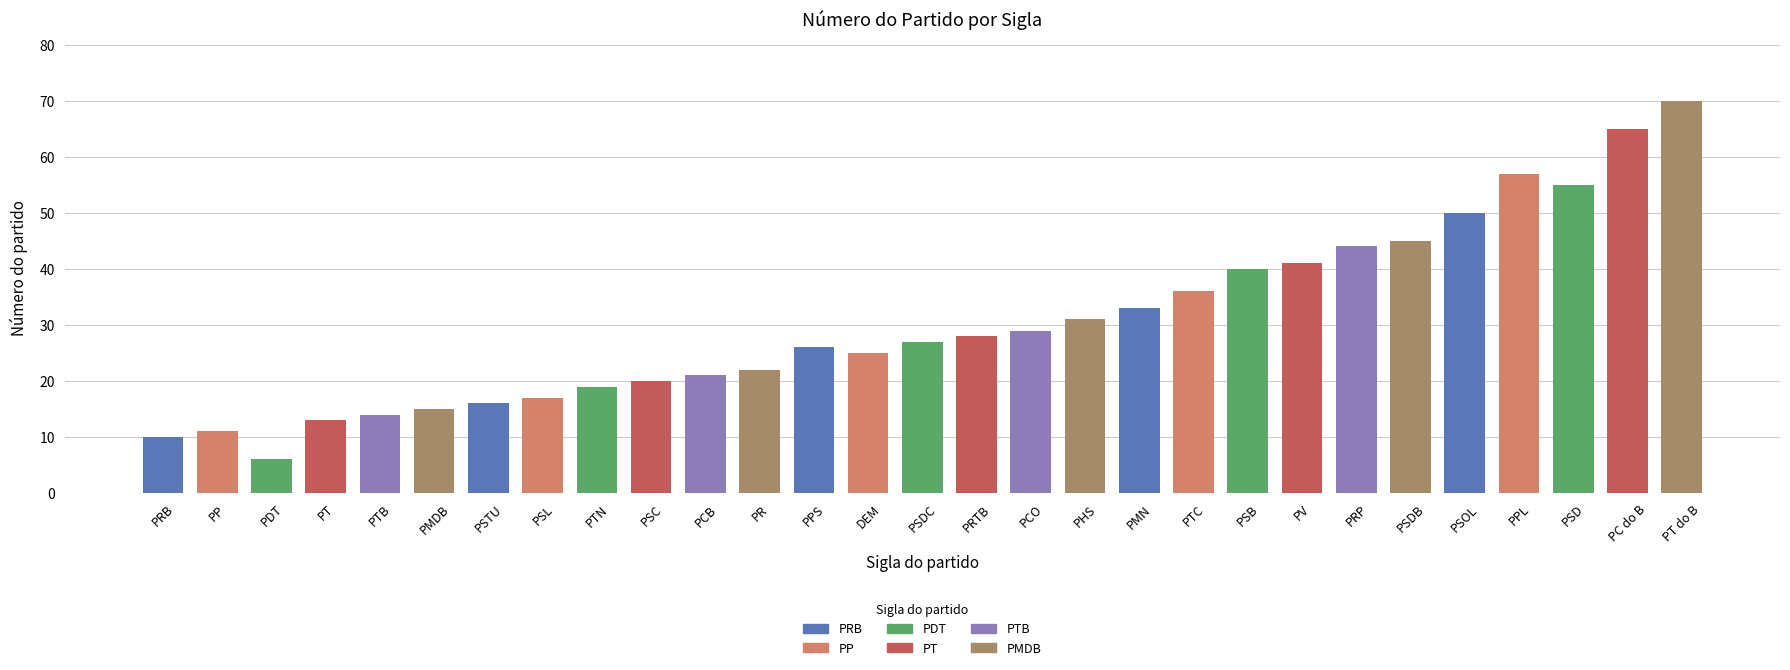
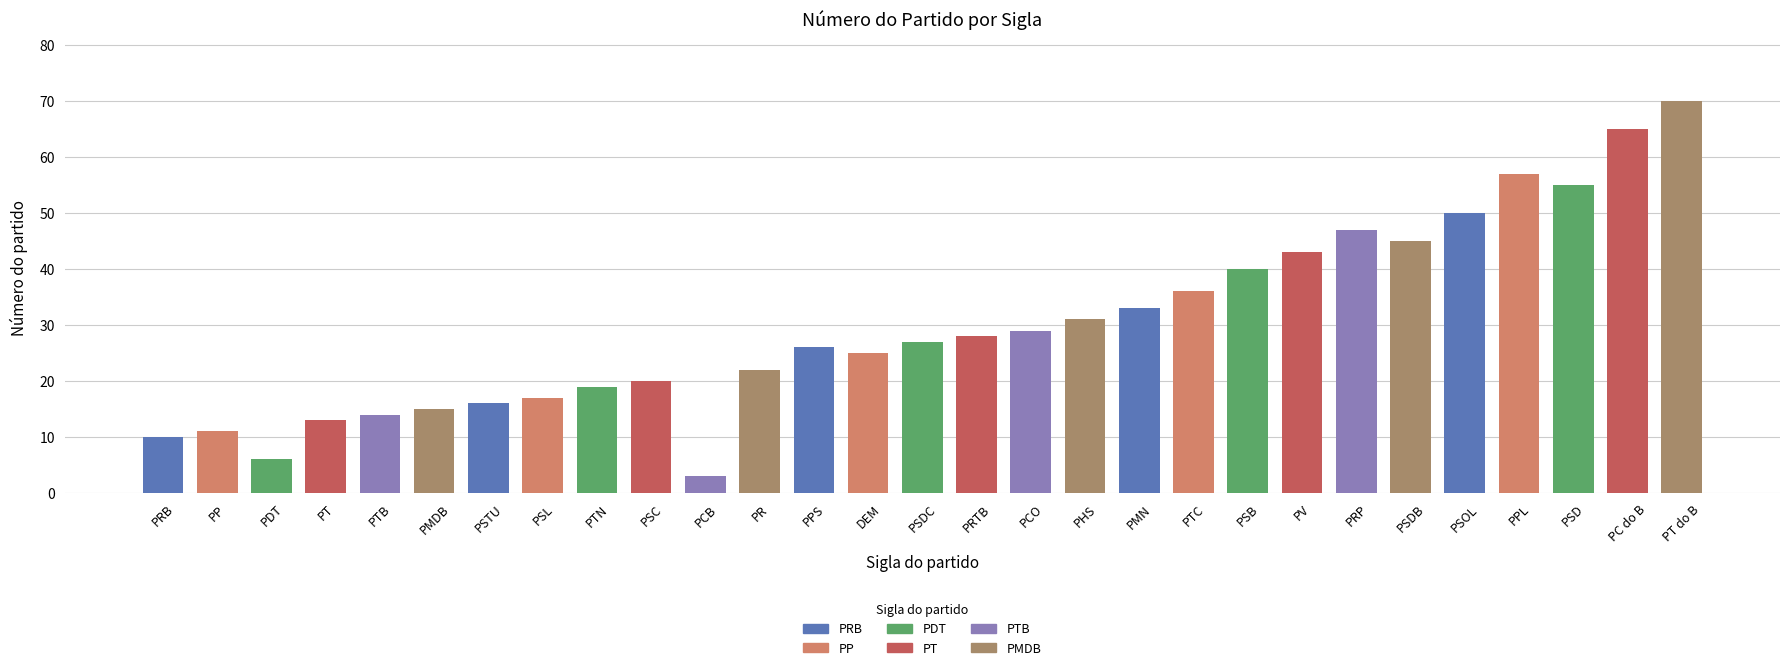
  {
    "PRB": 10,
    "PP": 11,
    "PDT": 6,
    "PT": 13,
    "PTB": 14,
    "PMDB": 15,
    "PSTU": 16,
    "PSL": 17,
    "PTN": 19,
    "PSC": 20,
-   "PCB": 21,
+   "PCB": 3,
    "PR": 22,
    "PPS": 26,
    "DEM": 25,
    "PSDC": 27,
    "PRTB": 28,
    "PCO": 29,
    "PHS": 31,
    "PMN": 33,
    "PTC": 36,
    "PSB": 40,
-   "PV": 41,
-   "PRP": 44,
+   "PV": 43,
+   "PRP": 47,
    "PSDB": 45,
    "PSOL": 50,
    "PPL": 57,
    "PSD": 55,
    "PC do B": 65,
    "PT do B": 70
  }
